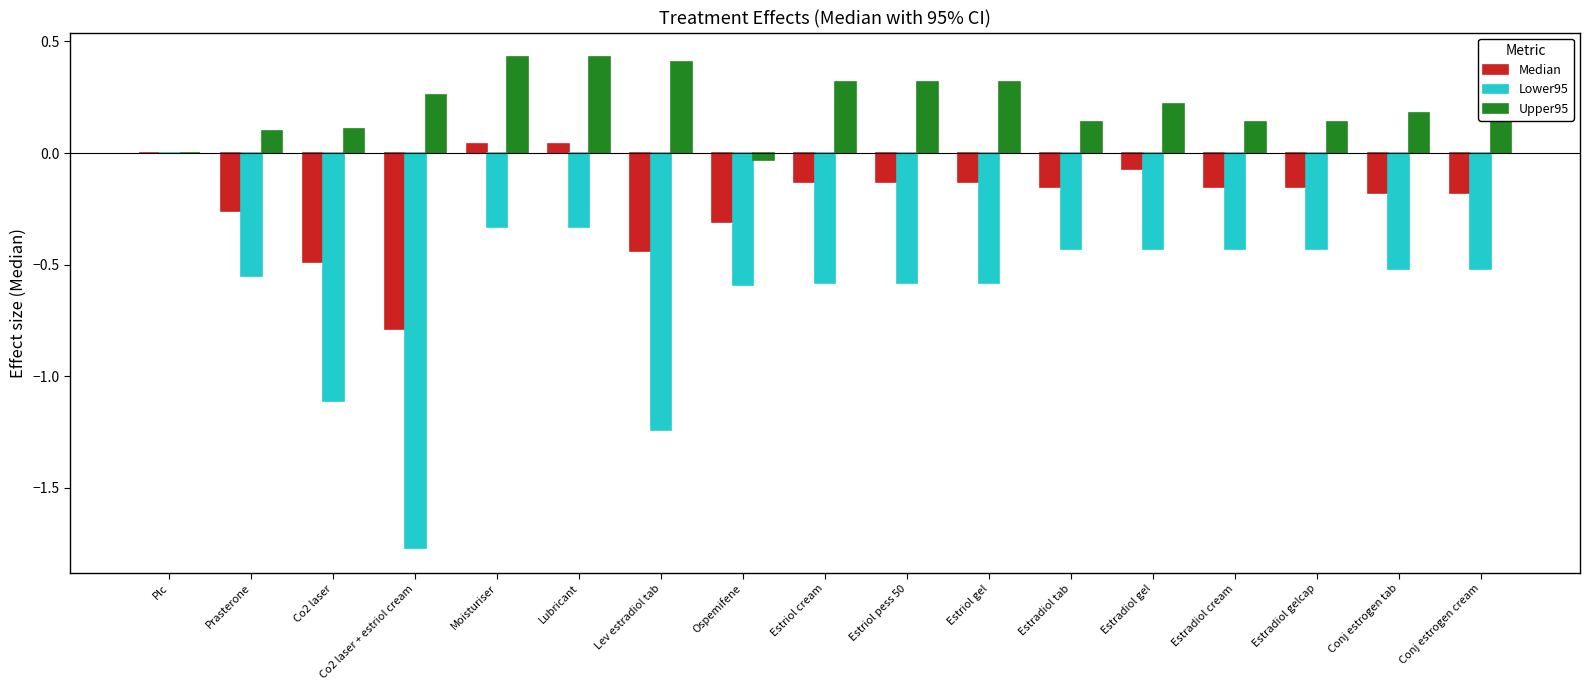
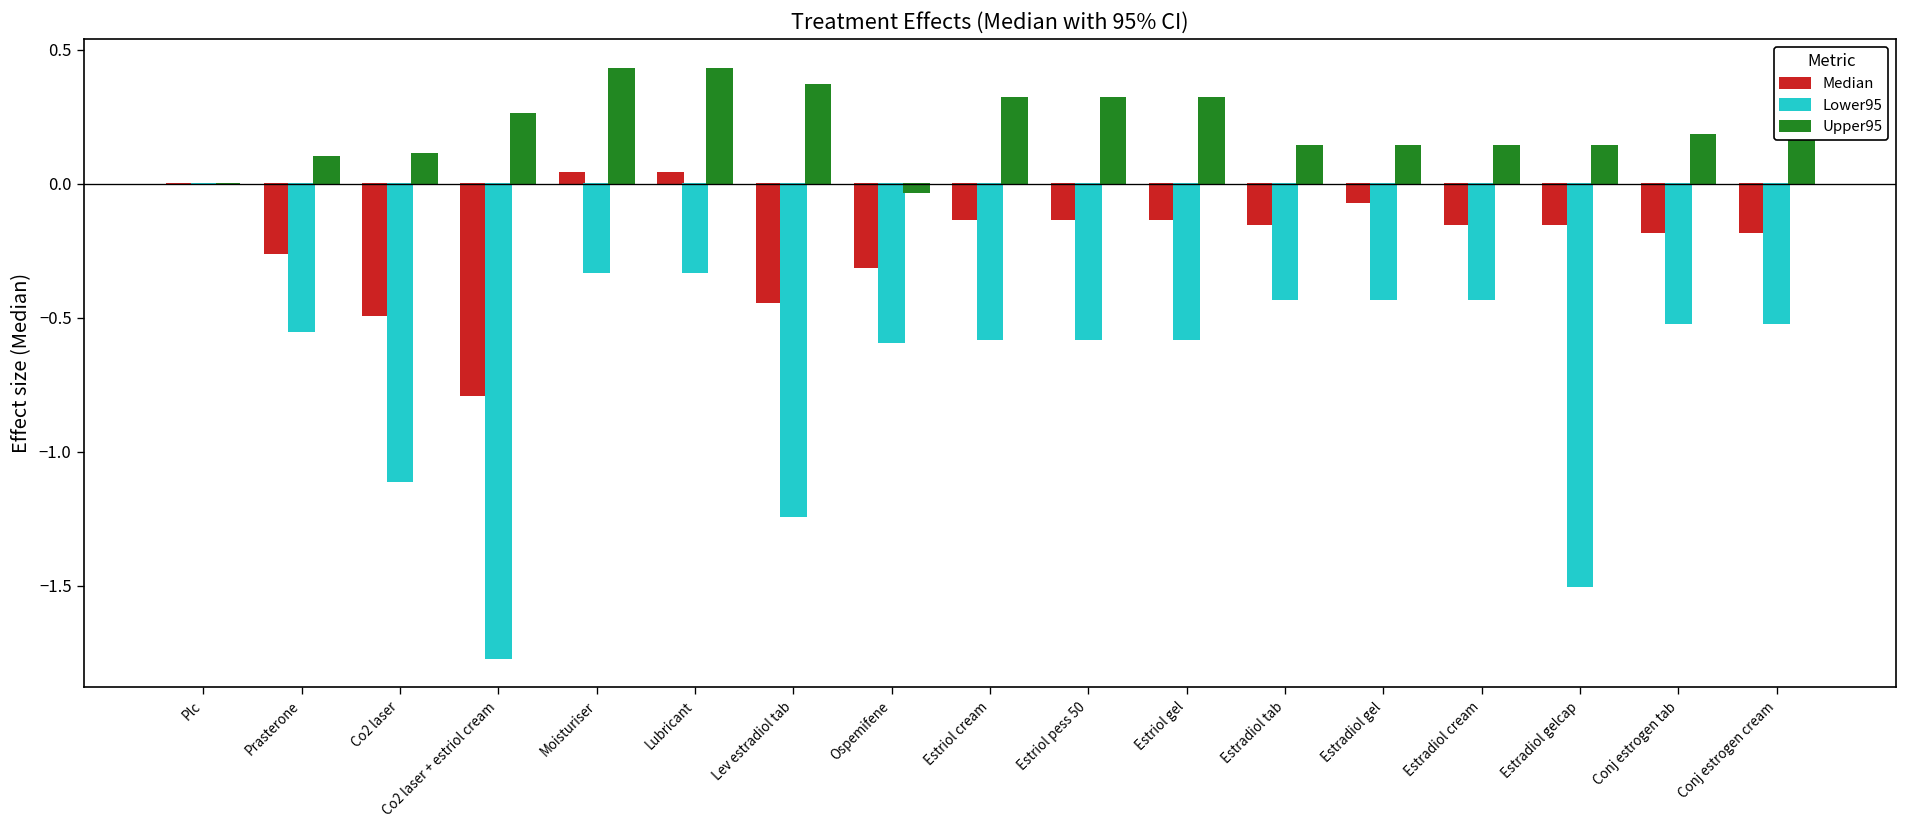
  {
    "Median": {
      "Plc": 0.00,
      "Prasterone": -0.26,
      "Co2 laser": -0.49,
      "Co2 laser + estriol cream": -0.79,
      "Moisturiser": 0.04,
      "Lubricant": 0.04,
      "Lev estradiol tab": -0.44,
      "Ospemifene": -0.31,
      "Estriol cream": -0.13,
      "Estriol pess 50": -0.13,
      "Estriol gel": -0.13,
      "Estradiol tab": -0.15,
      "Estradiol gel": -0.07,
      "Estradiol cream": -0.15,
      "Estradiol gelcap": -0.15,
      "Conj estrogen tab": -0.18,
      "Conj estrogen cream": -0.18
    },
    "Lower95": {
      "Plc": 0.00,
      "Prasterone": -0.55,
      "Co2 laser": -1.11,
      "Co2 laser + estriol cream": -1.77,
      "Moisturiser": -0.33,
      "Lubricant": -0.33,
      "Lev estradiol tab": -1.24,
      "Ospemifene": -0.59,
      "Estriol cream": -0.58,
      "Estriol pess 50": -0.58,
      "Estriol gel": -0.58,
      "Estradiol tab": -0.43,
      "Estradiol gel": -0.43,
      "Estradiol cream": -0.43,
-     "Estradiol gelcap": -0.43,
+     "Estradiol gelcap": -1.50,
      "Conj estrogen tab": -0.52,
      "Conj estrogen cream": -0.52
    },
    "Upper95": {
      "Plc": 0.00,
      "Prasterone": 0.10,
      "Co2 laser": 0.11,
      "Co2 laser + estriol cream": 0.26,
      "Moisturiser": 0.43,
      "Lubricant": 0.43,
-     "Lev estradiol tab": 0.41,
+     "Lev estradiol tab": 0.37,
      "Ospemifene": -0.03,
      "Estriol cream": 0.32,
      "Estriol pess 50": 0.32,
      "Estriol gel": 0.32,
      "Estradiol tab": 0.14,
-     "Estradiol gel": 0.22,
+     "Estradiol gel": 0.14,
      "Estradiol cream": 0.14,
      "Estradiol gelcap": 0.14,
      "Conj estrogen tab": 0.18
    }
  }
